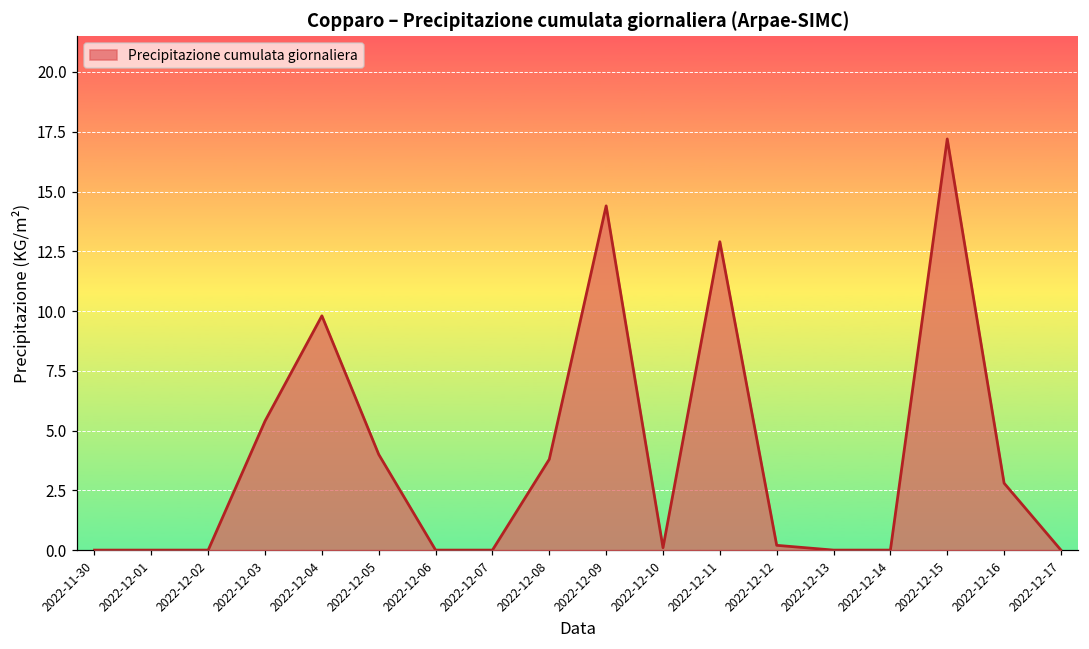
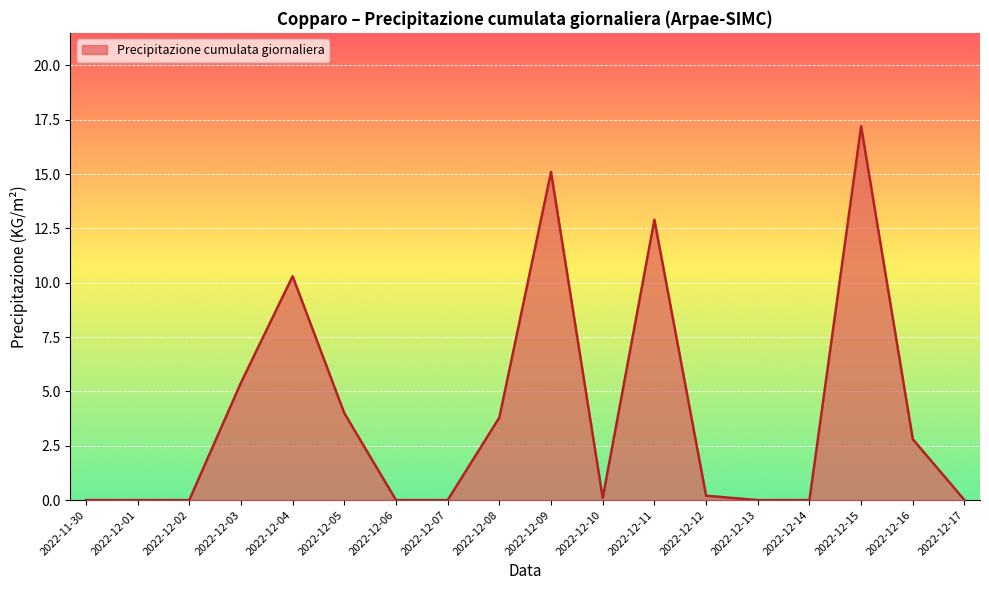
  {
    "2022-11-30": 0.0,
    "2022-12-01": 0.0,
    "2022-12-02": 0.0,
    "2022-12-03": 5.4,
-   "2022-12-04": 9.8,
+   "2022-12-04": 10.3,
    "2022-12-05": 4.0,
    "2022-12-06": 0.0,
    "2022-12-07": 0.0,
    "2022-12-08": 3.8,
-   "2022-12-09": 14.4,
+   "2022-12-09": 15.1,
    "2022-12-10": 0.1,
    "2022-12-11": 12.9,
    "2022-12-12": 0.2,
    "2022-12-13": 0.0,
    "2022-12-14": 0.0,
    "2022-12-15": 17.2,
    "2022-12-16": 2.8,
    "2022-12-17": 0.0
  }
